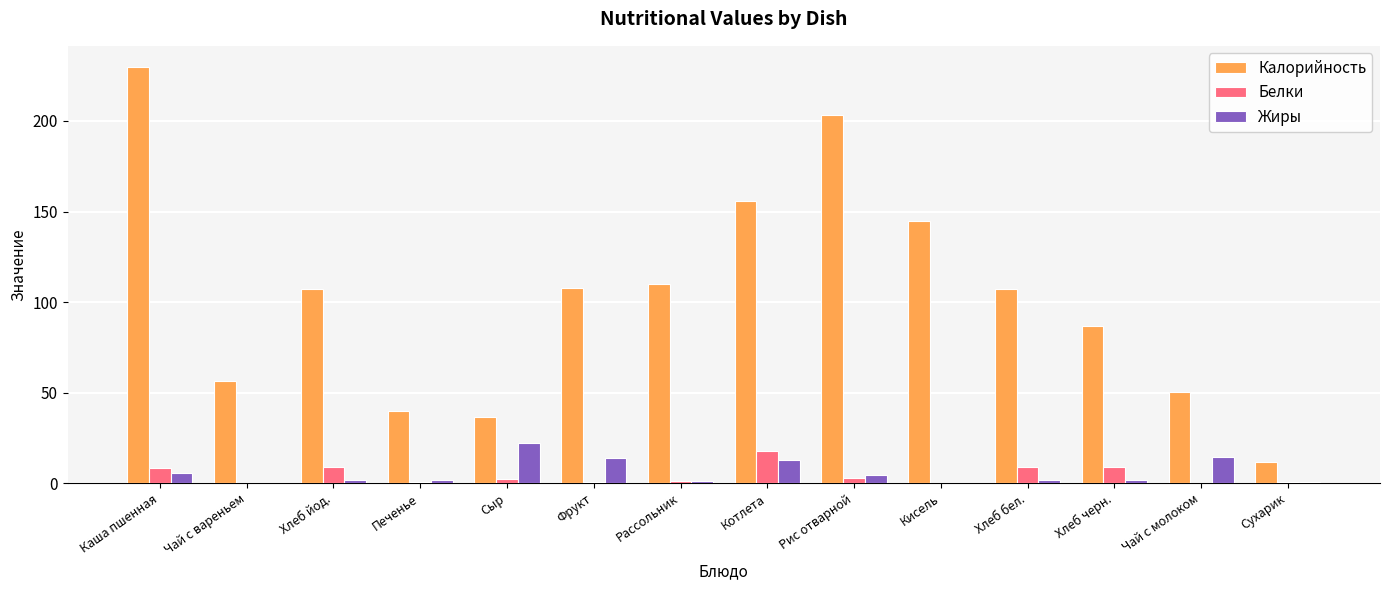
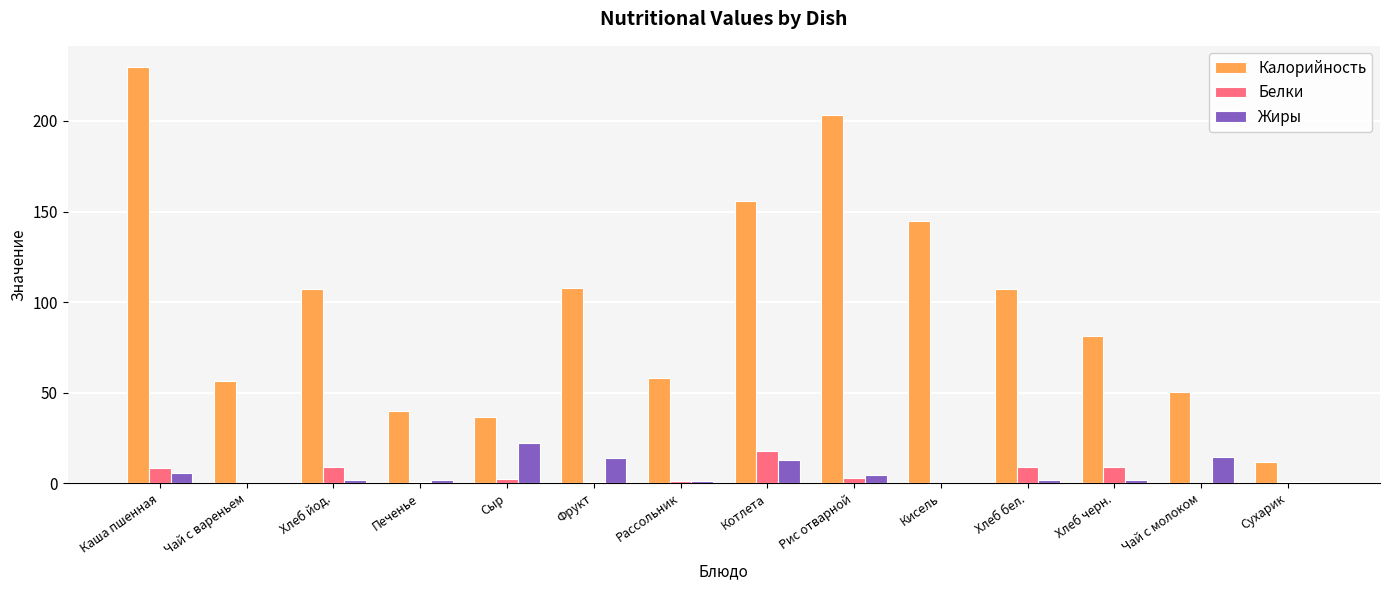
  {
    "Калорийность": {
      "Каша пшенная": 230,
      "Чай с вареньем": 56,
      "Хлеб йод.": 107,
      "Печенье": 40,
      "Сыр": 36,
      "Фрукт": 108,
-     "Рассольник": 110,
+     "Рассольник": 58,
      "Котлета": 156,
      "Рис отварной": 203,
      "Кисель": 145,
      "Хлеб бел.": 107,
-     "Хлеб черн.": 87,
+     "Хлеб черн.": 81,
      "Чай с молоком": 50,
      "Сухарик": 12
    },
    "Белки": {
      "Каша пшенная": 9,
      "Хлеб йод.": 9,
      "Сыр": 2,
      "Рассольник": 1,
      "Котлета": 18,
      "Рис отварной": 3,
      "Кисель": 0,
      "Хлеб бел.": 9,
      "Хлеб черн.": 9
    },
    "Жиры": {
      "Каша пшенная": 6,
      "Хлеб йод.": 2,
      "Печенье": 2,
      "Сыр": 22,
      "Фрукт": 14,
      "Котлета": 13,
      "Рис отварной": 4,
      "Кисель": 0,
      "Хлеб бел.": 2,
      "Хлеб черн.": 2,
      "Чай с молоком": 15
    }
  }
